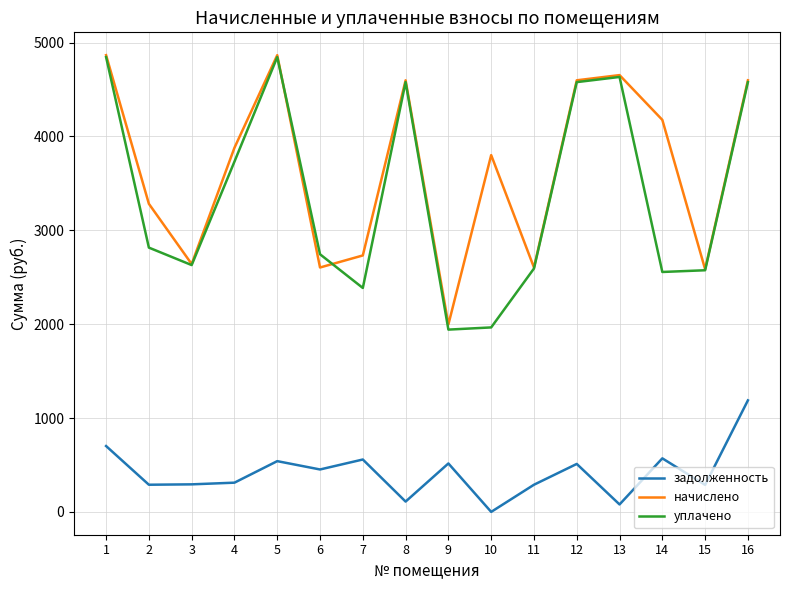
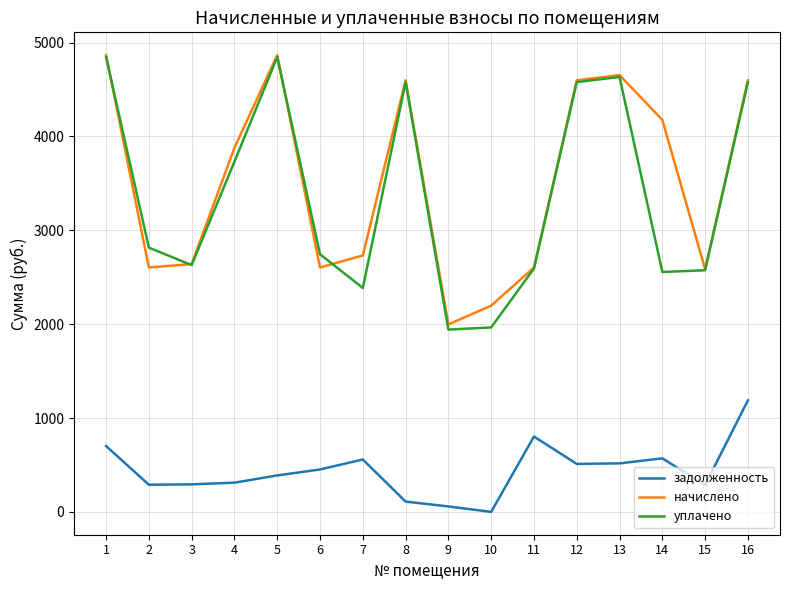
  {
    "задолженность": {
      "1": 700,
      "2": 300,
      "3": 300,
      "4": 300,
-     "5": 500,
+     "5": 400,
      "6": 500,
      "7": 600,
      "8": 100,
-     "9": 500,
+     "9": 100,
      "10": 0,
-     "11": 300,
+     "11": 800,
      "12": 500,
-     "13": 100,
+     "13": 500,
      "14": 600,
      "16": 1200
    },
    "начислено": {
-     "2": 3300,
+     "2": 2600,
      "4": 3900,
      "6": 2600,
      "7": 2700,
      "9": 2000,
-     "10": 3800,
+     "10": 2200,
      "14": 4200
    },
    "уплачено": {
      "2": 2800,
      "4": 3700,
      "6": 2700,
      "7": 2400,
      "9": 1900,
      "10": 2000,
      "14": 2600
    }
  }
